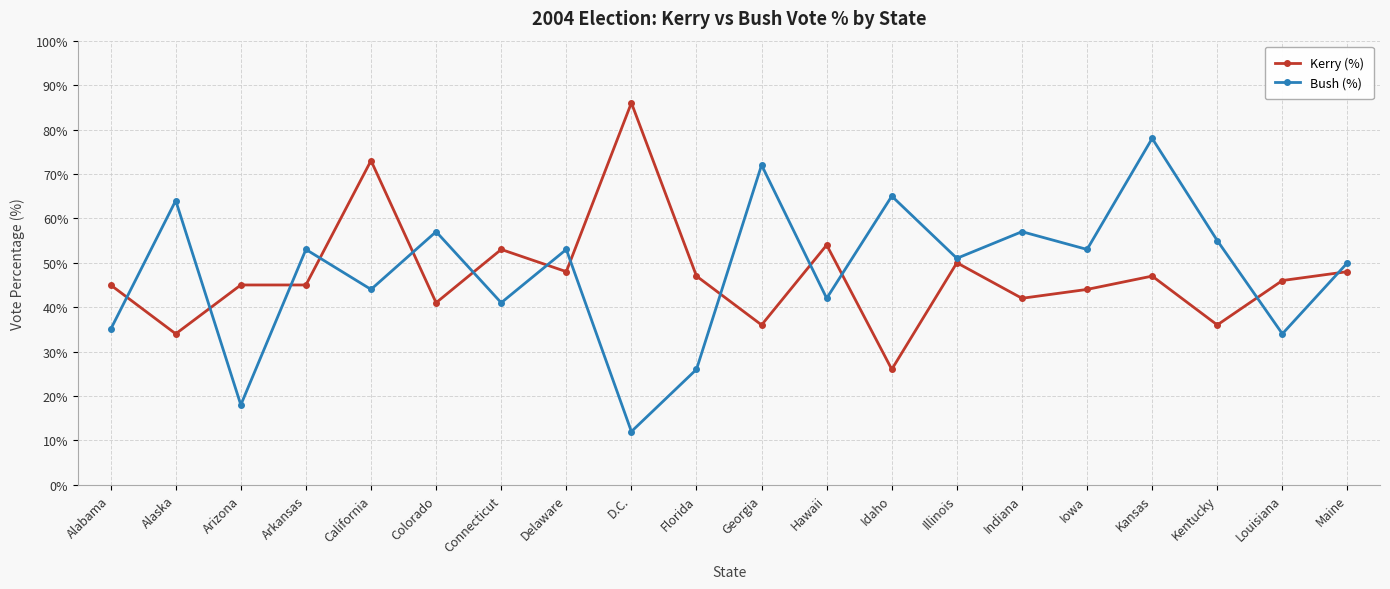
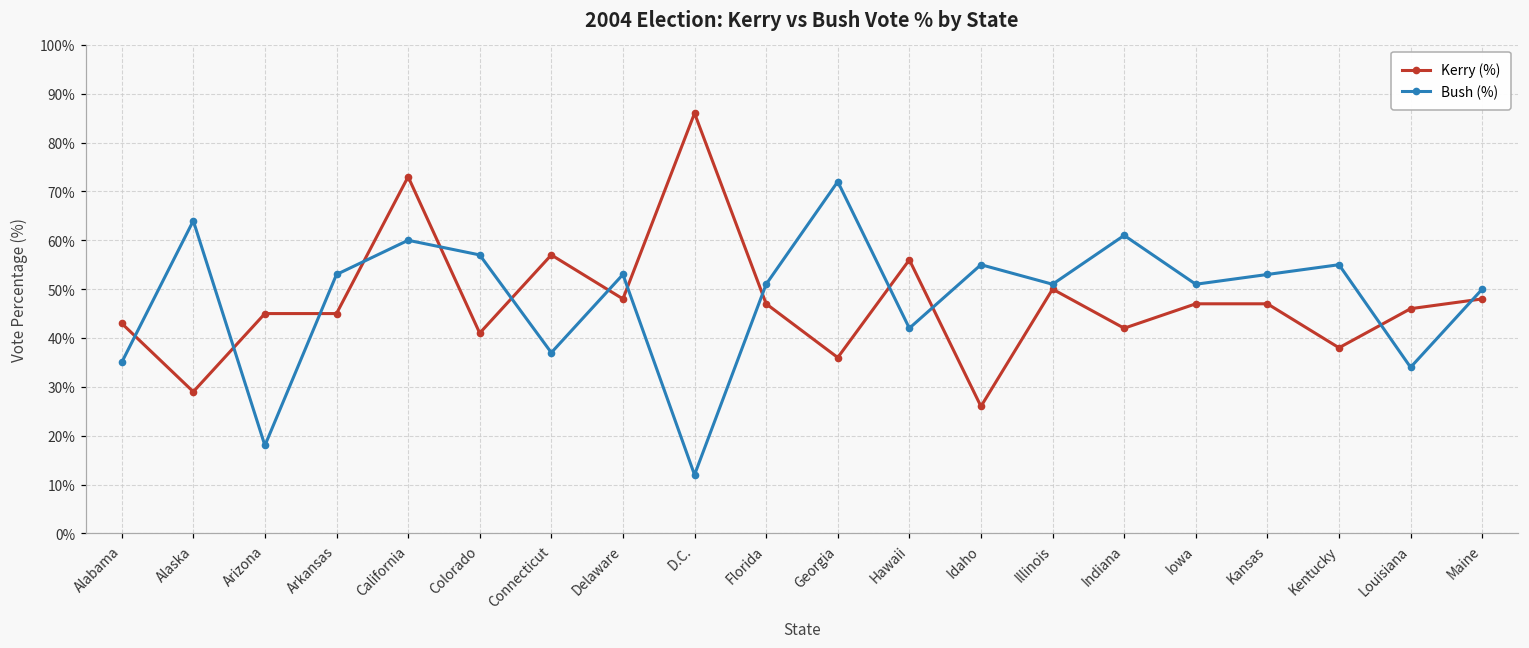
  {
    "Kerry (%)": {
-     "Alabama": "45%",
-     "Alaska": "34%",
+     "Alabama": "43%",
+     "Alaska": "29%",
      "Arizona": "45%",
      "Arkansas": "45%",
      "California": "73%",
      "Colorado": "41%",
-     "Connecticut": "53%",
+     "Connecticut": "57%",
      "Delaware": "48%",
      "D.C.": "86%",
      "Florida": "47%",
      "Georgia": "36%",
-     "Hawaii": "54%",
+     "Hawaii": "56%",
      "Idaho": "26%",
      "Illinois": "50%",
      "Indiana": "42%",
-     "Iowa": "44%",
+     "Iowa": "47%",
      "Kansas": "47%",
-     "Kentucky": "36%",
+     "Kentucky": "38%",
      "Louisiana": "46%",
      "Maine": "48%"
    },
    "Bush (%)": {
      "Alabama": "35%",
      "Alaska": "64%",
      "Arizona": "18%",
      "Arkansas": "53%",
-     "California": "44%",
+     "California": "60%",
      "Colorado": "57%",
-     "Connecticut": "41%",
+     "Connecticut": "37%",
      "Delaware": "53%",
      "D.C.": "12%",
-     "Florida": "26%",
+     "Florida": "51%",
      "Georgia": "72%",
      "Hawaii": "42%",
-     "Idaho": "65%",
+     "Idaho": "55%",
      "Illinois": "51%",
-     "Indiana": "57%",
-     "Iowa": "53%",
-     "Kansas": "78%",
+     "Indiana": "61%",
+     "Iowa": "51%",
+     "Kansas": "53%",
      "Kentucky": "55%",
      "Louisiana": "34%",
      "Maine": "50%"
    }
  }
